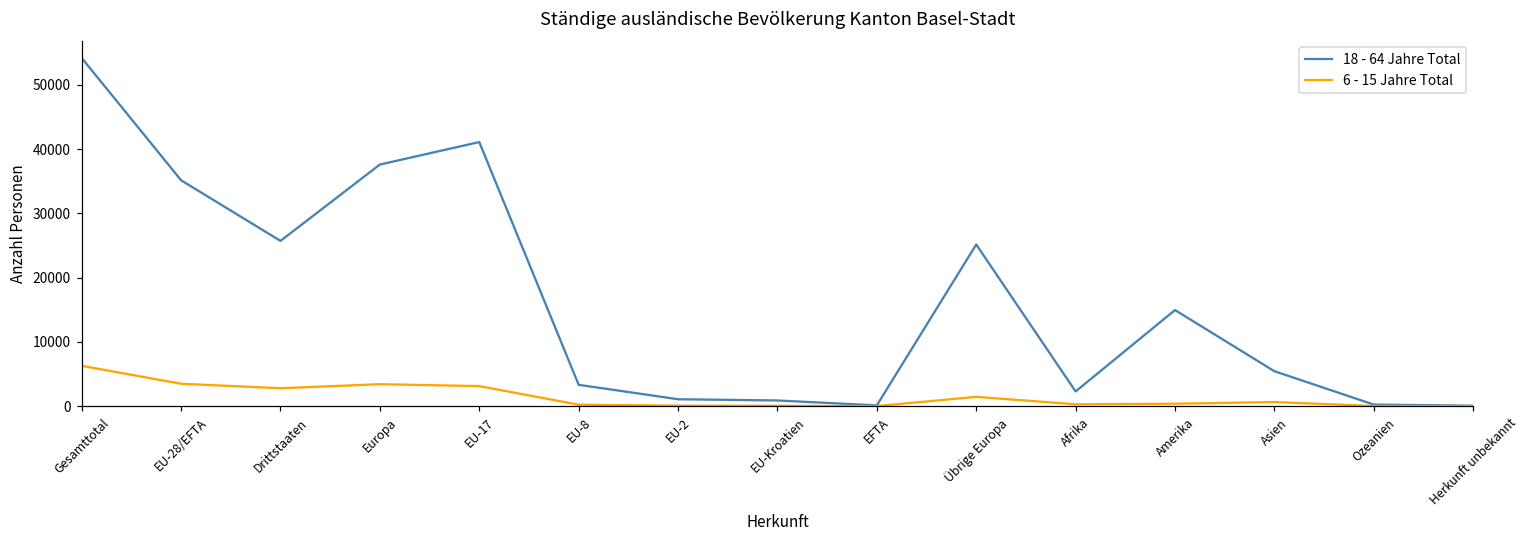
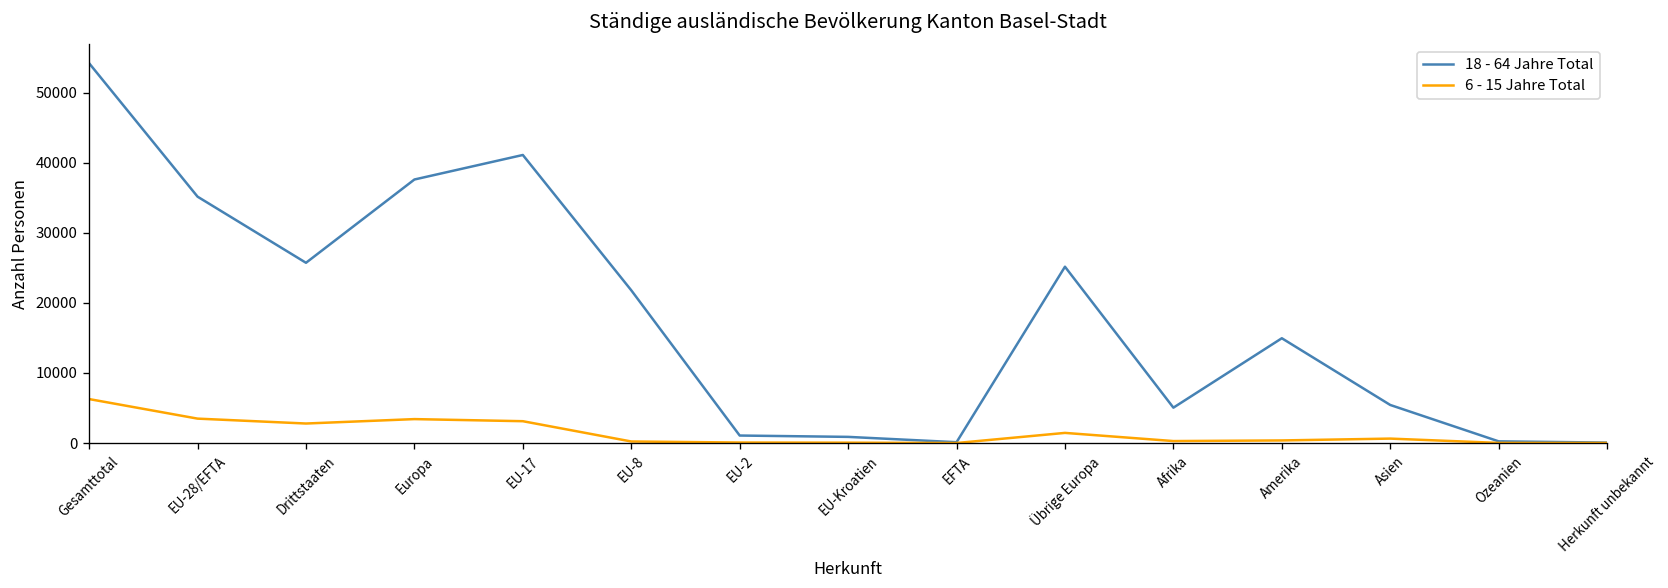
  {
    "18 - 64 Jahre Total": {
      "Gesamttotal": 54000,
      "EU-28/EFTA": 35000,
      "Drittstaaten": 26000,
      "Europa": 38000,
      "EU-17": 41000,
-     "EU-8": 3000,
+     "EU-8": 22000,
      "EU-2": 1000,
      "EU-Kroatien": 1000,
      "Übrige Europa": 25000,
-     "Afrika": 2000,
+     "Afrika": 5000,
      "Amerika": 15000,
      "Asien": 5000
    },
    "6 - 15 Jahre Total": {
      "Gesamttotal": 6000,
      "EU-28/EFTA": 3000,
      "Drittstaaten": 3000,
      "Europa": 3000,
      "EU-17": 3000,
      "EU-8": 0,
      "EU-2": 0,
      "EU-Kroatien": 0,
      "Übrige Europa": 1000,
      "Afrika": 0,
      "Amerika": 0,
      "Asien": 1000
    }
  }
